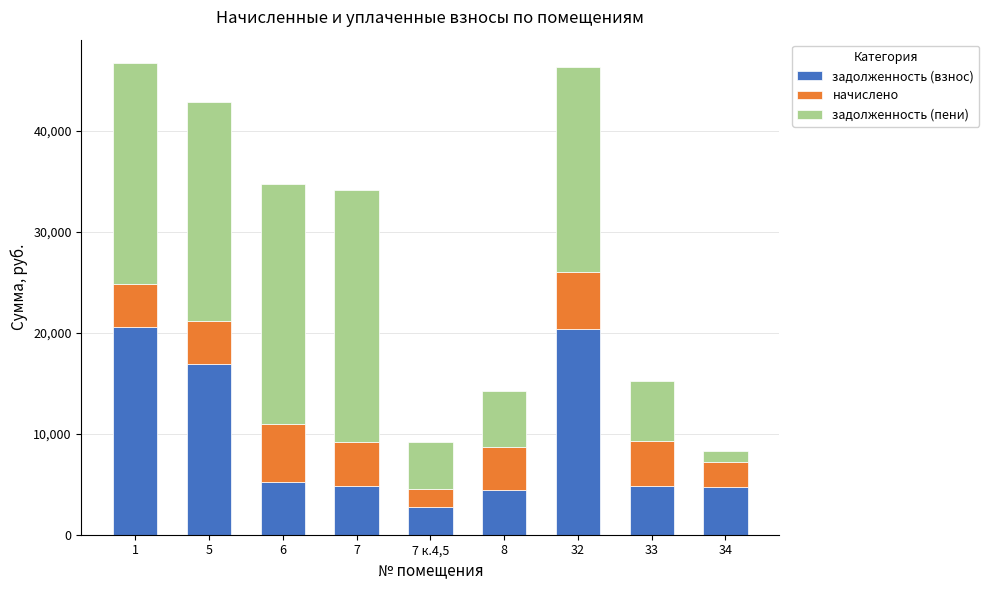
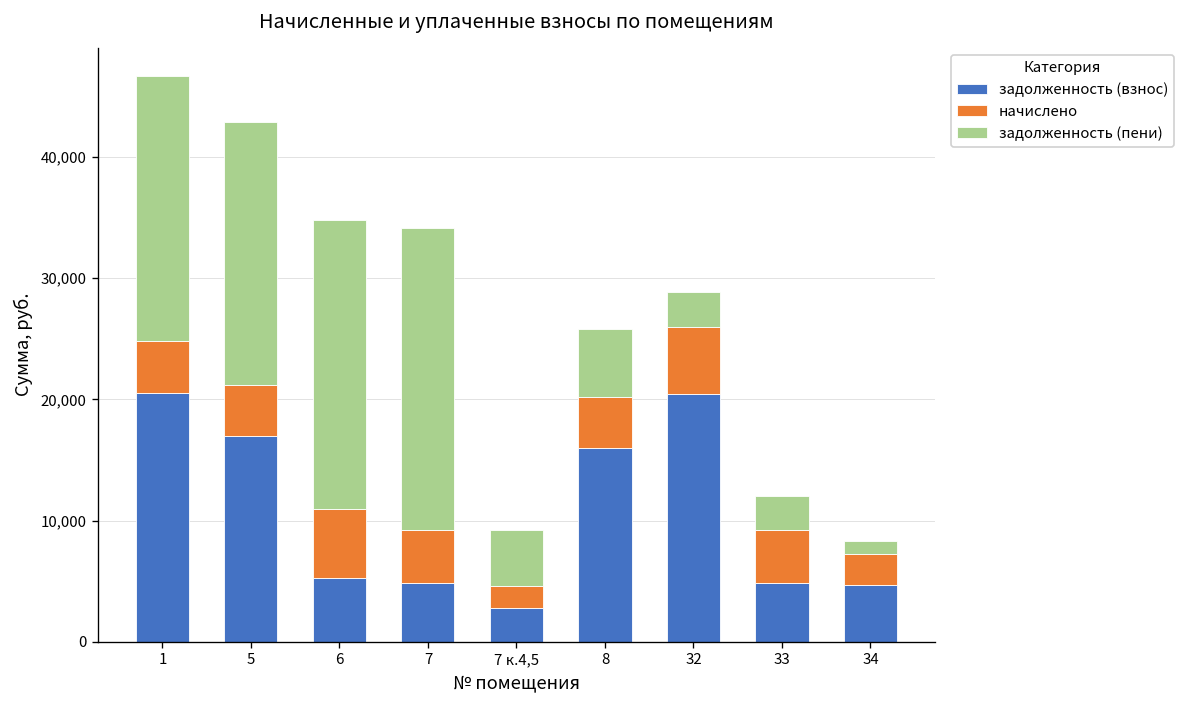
  {
    "задолженность (взнос)": {
      "1": "20,600",
      "5": "17,000",
      "6": "5,300",
      "7": "4,800",
      "7 к.4,5": "2,800",
-     "8": "4,400",
+     "8": "16,000",
      "32": "20,400",
      "33": "4,800",
      "34": "4,700"
    },
    "начислено": {
      "1": "4,200",
      "5": "4,200",
      "6": "5,700",
      "7": "4,400",
      "7 к.4,5": "1,800",
      "8": "4,200",
      "32": "5,600",
      "33": "4,400",
      "34": "2,500"
    },
    "задолженность (пени)": {
      "1": "21,900",
      "5": "21,700",
      "6": "23,800",
      "7": "25,000",
      "7 к.4,5": "4,700",
      "8": "5,500",
-     "32": "20,400",
-     "33": "6,000",
+     "32": "2,900",
+     "33": "2,800",
      "34": "1,100"
    }
  }
